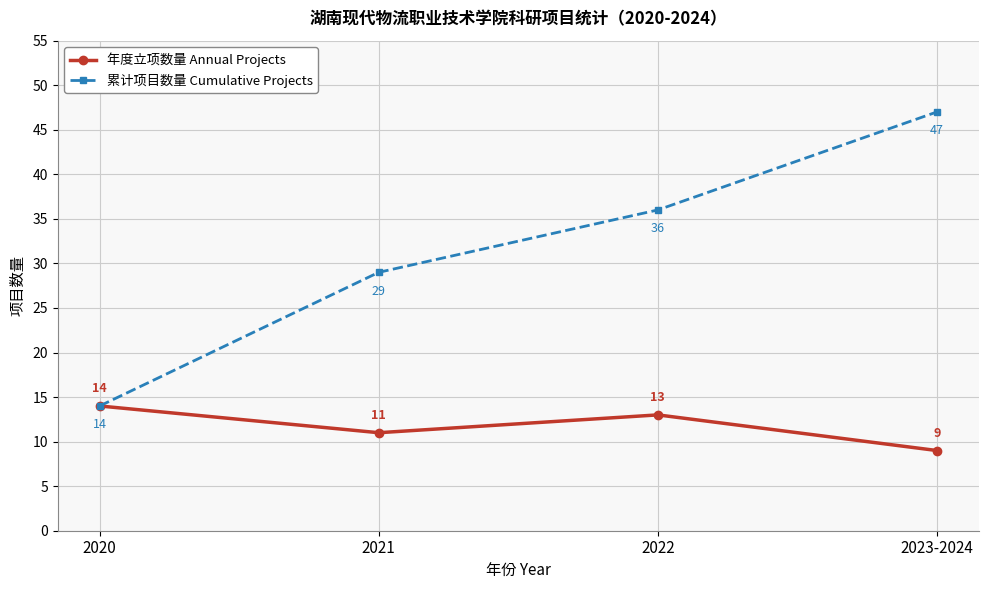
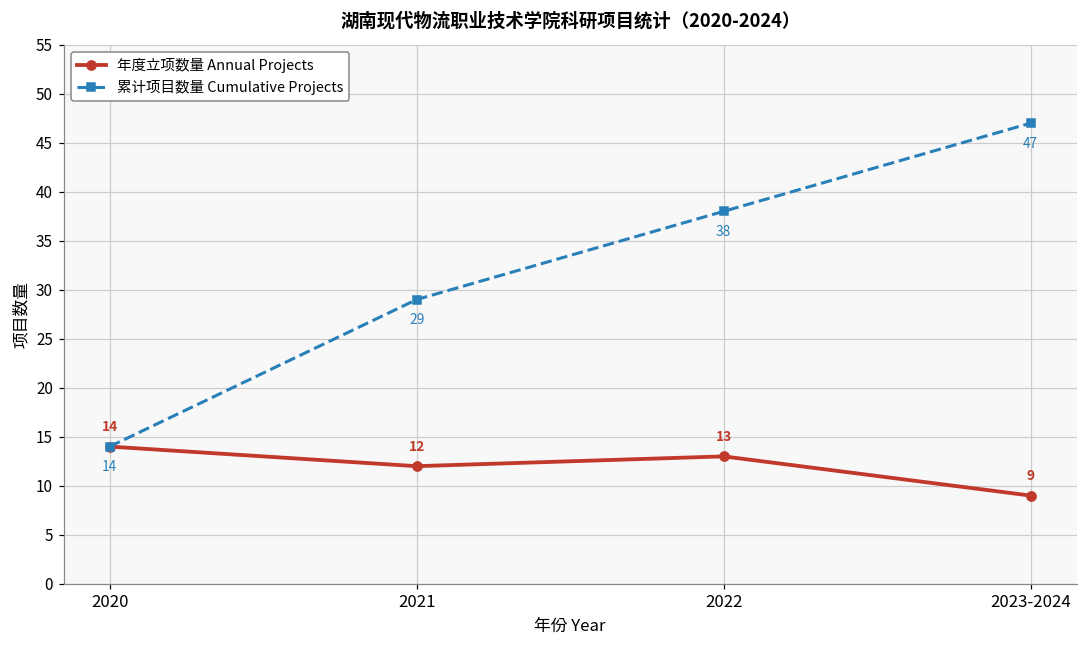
  {
    "年度立项数量 Annual Projects": {
-     "2021": 11,
+     "2021": 12,
      "2022": 13,
      "2023-2024": 9
    },
    "累计项目数量 Cumulative Projects": {
      "2021": 29,
-     "2022": 36,
+     "2022": 38,
      "2023-2024": 47
    }
  }
